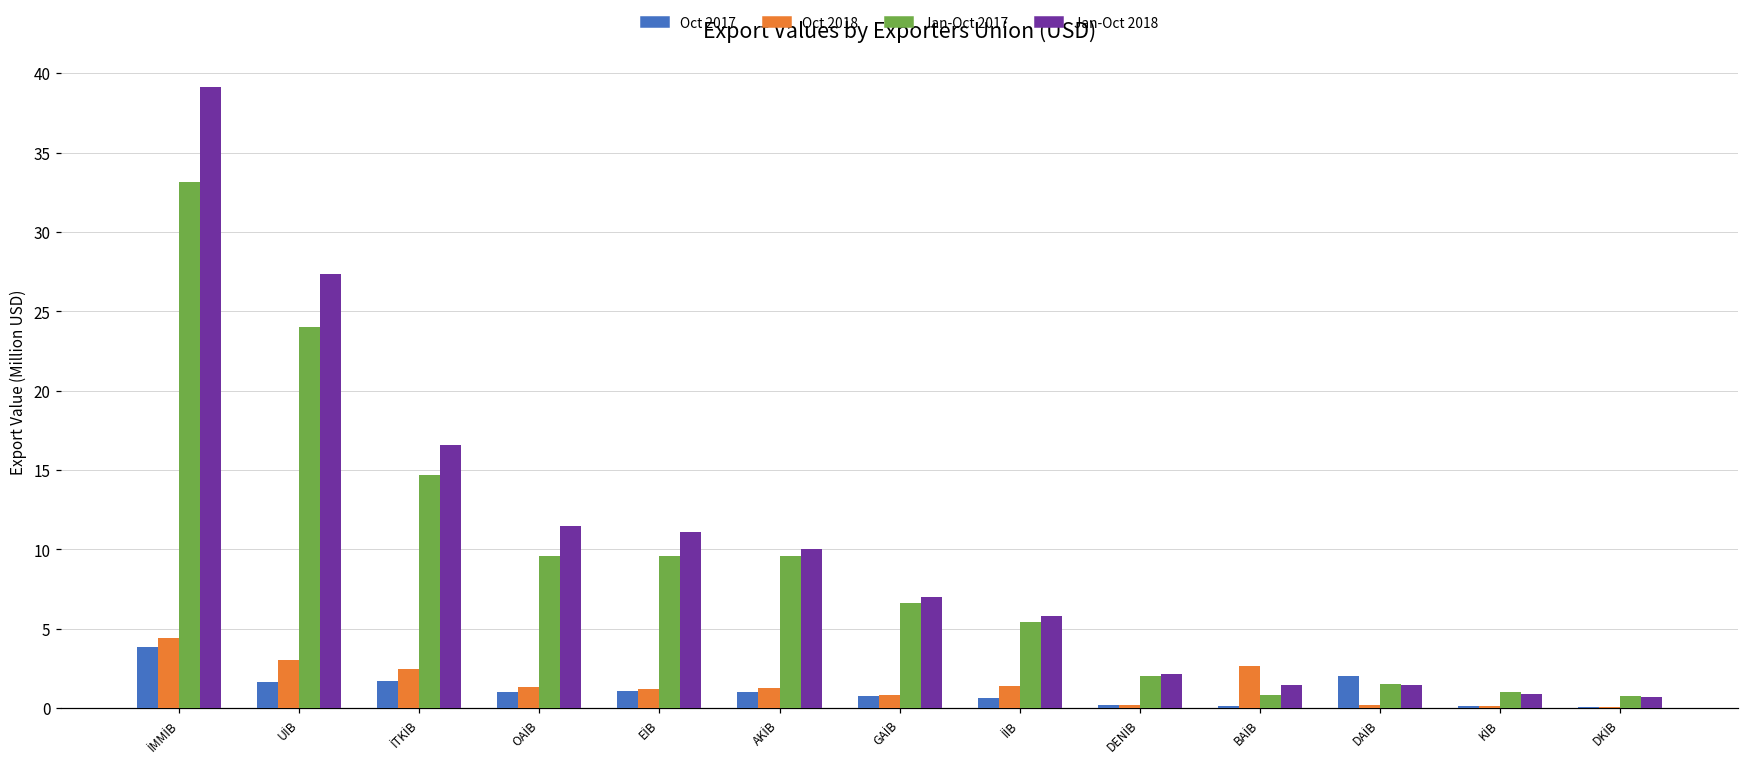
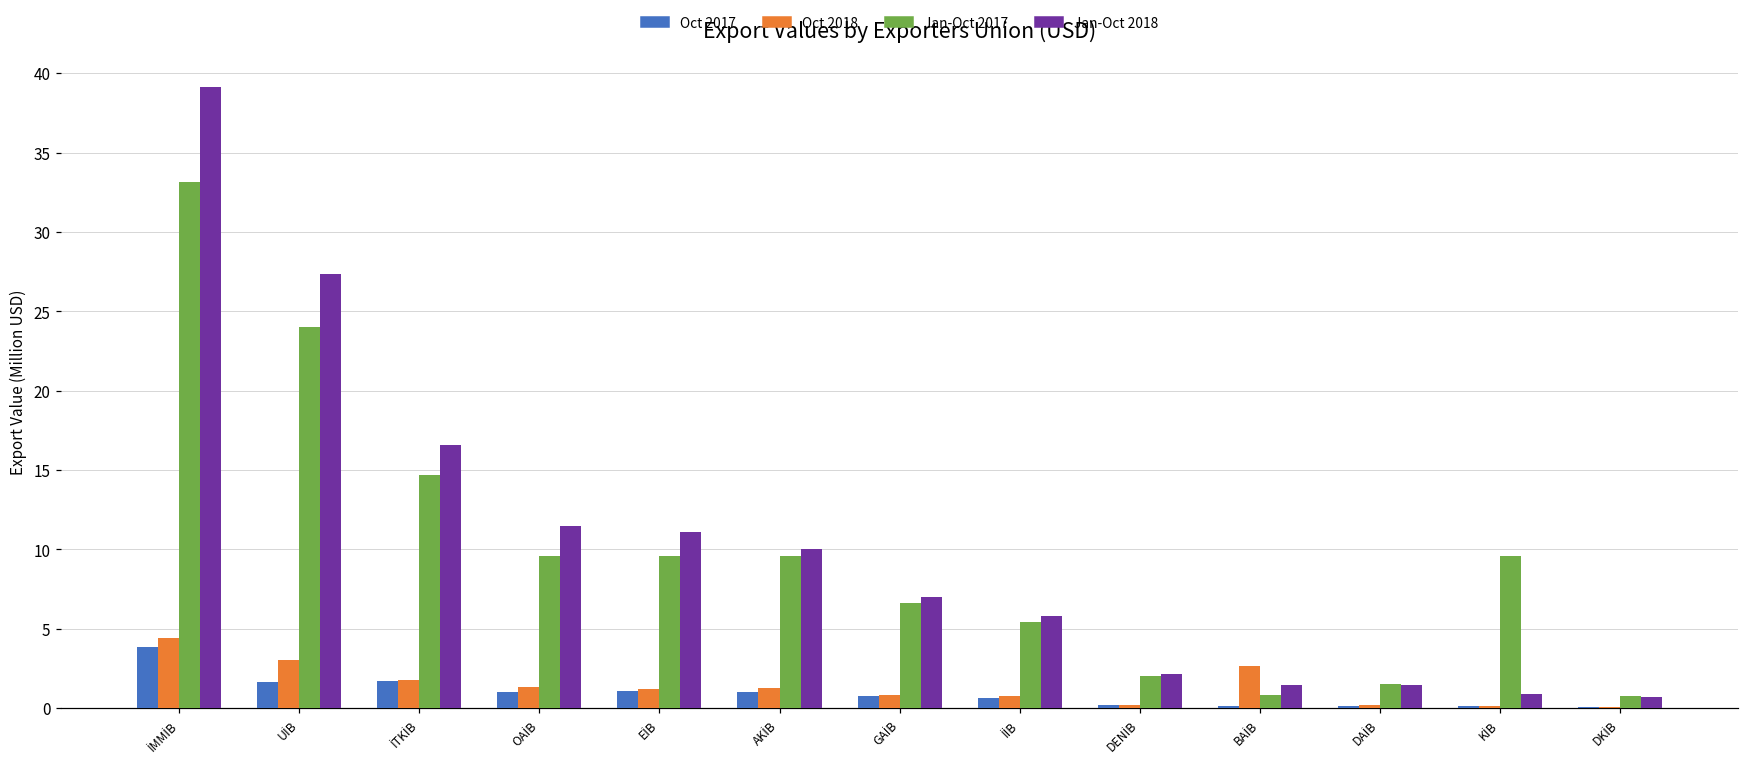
  {
    "Oct 2017": {
      "İMMİB": 3.8,
      "UİB": 1.7,
      "İTKİB": 1.7,
      "OAİB": 1.0,
      "EİB": 1.1,
      "AKİB": 1.0,
      "GAİB": 0.7,
      "İİB": 0.6,
      "DENİB": 0.2,
-     "DAİB": 2.0
+     "DAİB": 0.2
    },
    "Oct 2018": {
      "İMMİB": 4.4,
      "UİB": 3.0,
-     "İTKİB": 2.5,
+     "İTKİB": 1.7,
      "OAİB": 1.3,
      "EİB": 1.2,
      "AKİB": 1.3,
      "GAİB": 0.8,
-     "İİB": 1.4,
+     "İİB": 0.8,
      "DENİB": 0.2,
      "BAİB": 2.7
    },
    "Jan-Oct 2017": {
      "İMMİB": 33.2,
      "UİB": 24.0,
      "İTKİB": 14.7,
      "OAİB": 9.6,
      "EİB": 9.6,
      "AKİB": 9.6,
      "GAİB": 6.6,
      "İİB": 5.4,
      "DENİB": 2.0,
      "BAİB": 0.8,
      "DAİB": 1.5,
-     "KİB": 1.0,
+     "KİB": 9.6,
      "DKİB": 0.7
    },
    "Jan-Oct 2018": {
      "İMMİB": 39.2,
      "UİB": 27.4,
      "İTKİB": 16.6,
      "OAİB": 11.5,
      "EİB": 11.1,
      "AKİB": 10.0,
      "GAİB": 7.0,
      "İİB": 5.8,
      "DENİB": 2.1,
      "BAİB": 1.5,
      "DAİB": 1.4,
      "KİB": 0.9,
      "DKİB": 0.7
    }
  }
